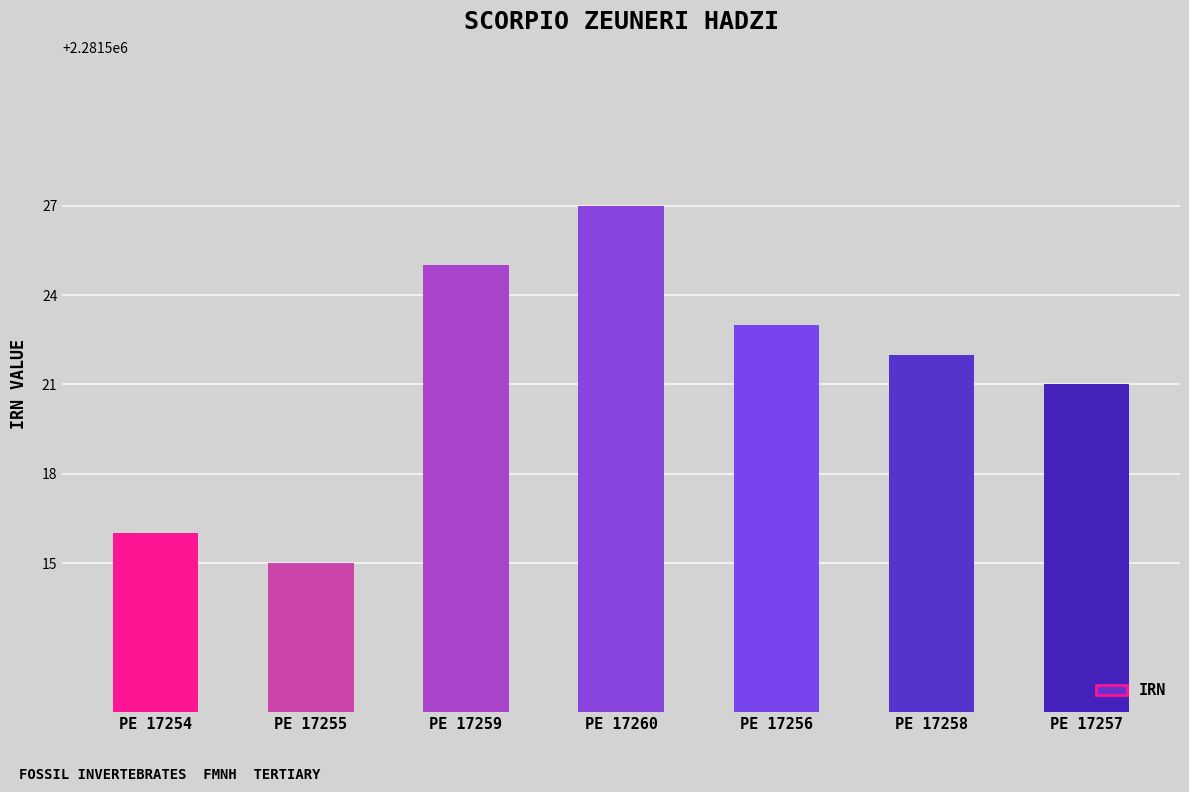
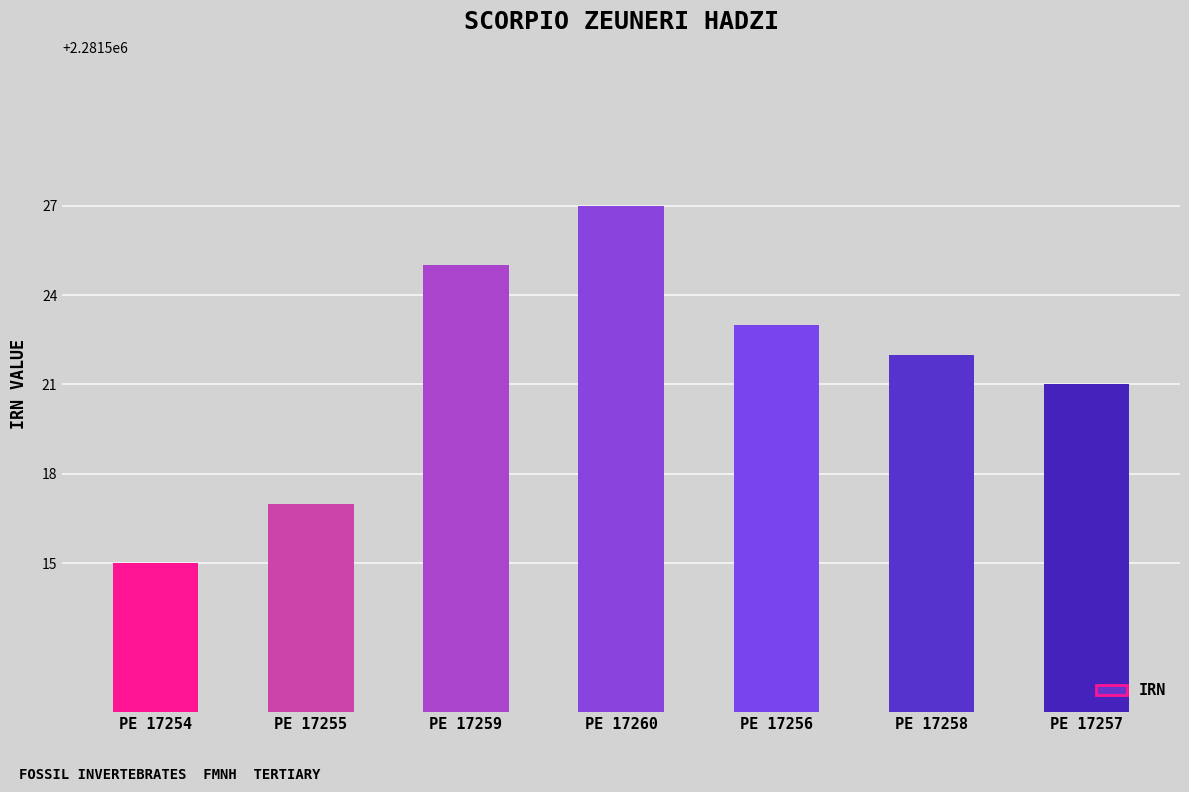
  {
-   "PE 17254": 2281516,
-   "PE 17255": 2281515,
+   "PE 17254": 2281515,
+   "PE 17255": 2281517,
    "PE 17259": 2281525,
    "PE 17260": 2281527,
    "PE 17256": 2281523,
    "PE 17258": 2281522,
    "PE 17257": 2281521
  }
